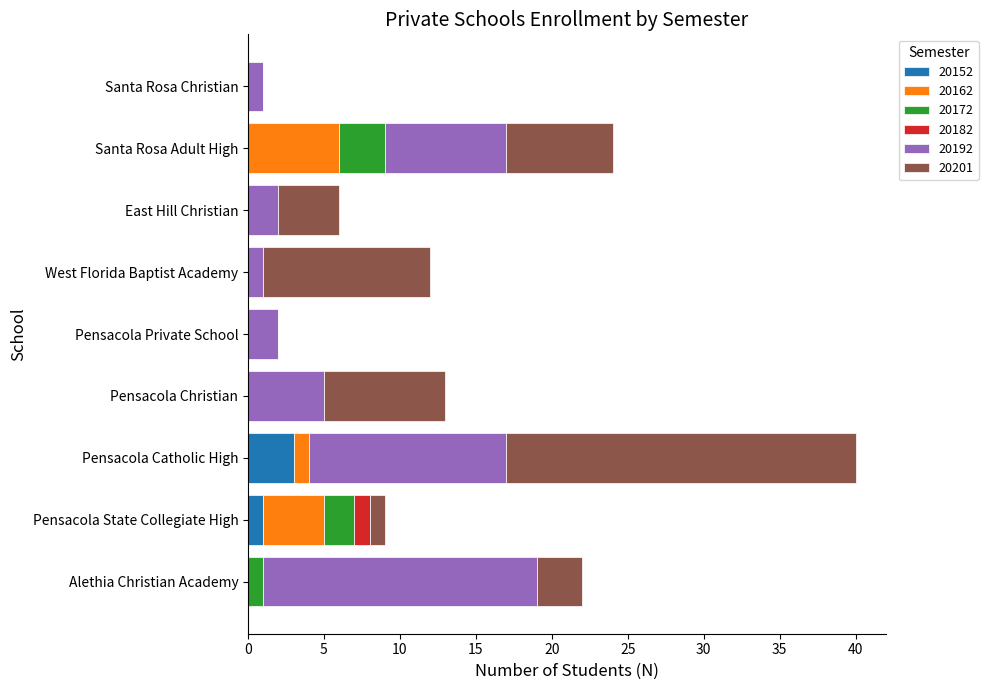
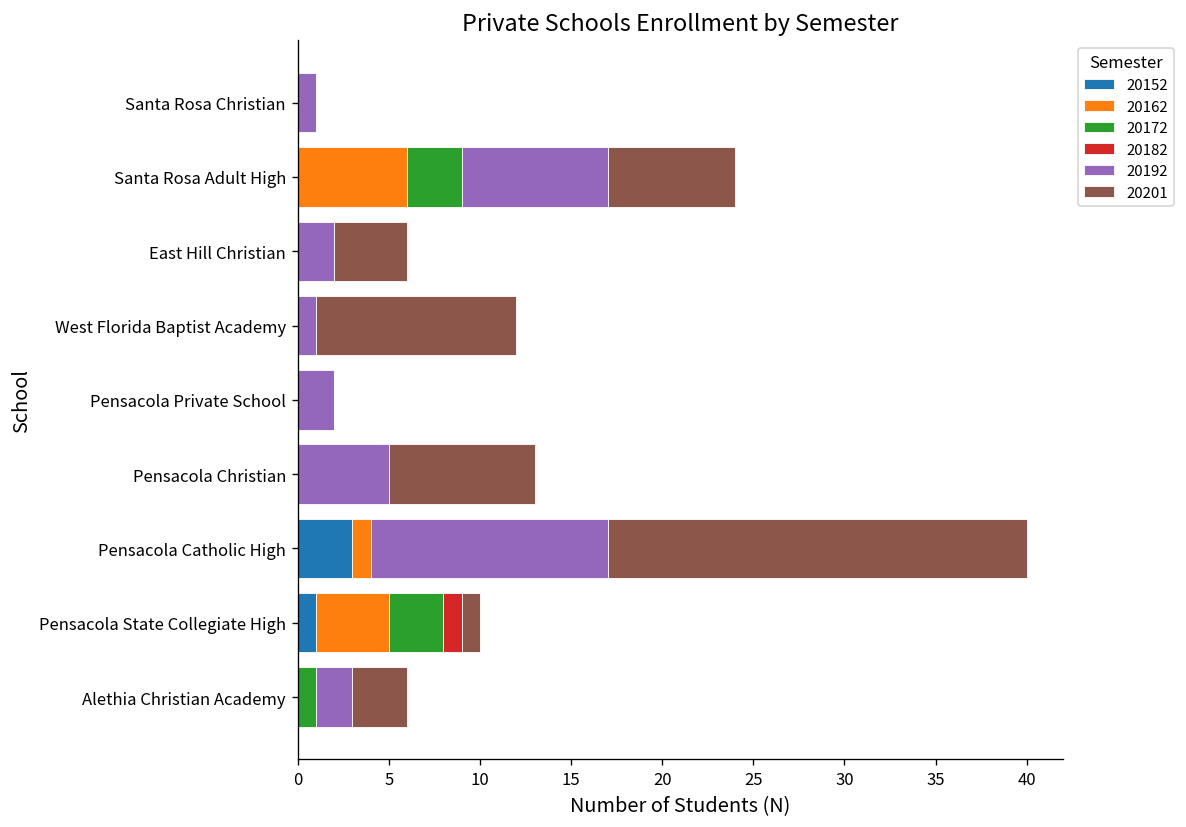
  {
    "20152": {
      "Santa Rosa Christian": 0,
      "Santa Rosa Adult High": 0,
      "East Hill Christian": 0,
      "West Florida Baptist Academy": 0,
      "Pensacola Private School": 0,
      "Pensacola Christian": 0,
      "Pensacola Catholic High": 3,
      "Pensacola State Collegiate High": 1,
      "Alethia Christian Academy": 0
    },
    "20172": {
      "Santa Rosa Christian": 0,
      "Santa Rosa Adult High": 3,
      "East Hill Christian": 0,
      "West Florida Baptist Academy": 0,
      "Pensacola Private School": 0,
      "Pensacola Christian": 0,
      "Pensacola Catholic High": 0,
-     "Pensacola State Collegiate High": 2,
+     "Pensacola State Collegiate High": 3,
      "Alethia Christian Academy": 1
    },
    "20182": {
      "Santa Rosa Christian": 0,
      "Santa Rosa Adult High": 0,
      "East Hill Christian": 0,
      "West Florida Baptist Academy": 0,
      "Pensacola Private School": 0,
      "Pensacola Christian": 0,
      "Pensacola Catholic High": 0,
      "Pensacola State Collegiate High": 1,
      "Alethia Christian Academy": 0
    },
    "20192": {
      "Santa Rosa Christian": 1,
      "Santa Rosa Adult High": 8,
      "East Hill Christian": 2,
      "West Florida Baptist Academy": 1,
      "Pensacola Private School": 2,
      "Pensacola Christian": 5,
      "Pensacola Catholic High": 13,
      "Pensacola State Collegiate High": 0,
-     "Alethia Christian Academy": 18
+     "Alethia Christian Academy": 2
    },
    "20201": {
      "Santa Rosa Christian": 0,
      "Santa Rosa Adult High": 7,
      "East Hill Christian": 4,
      "West Florida Baptist Academy": 11,
      "Pensacola Private School": 0,
      "Pensacola Christian": 8,
      "Pensacola Catholic High": 23,
      "Pensacola State Collegiate High": 1,
      "Alethia Christian Academy": 3
    }
  }
